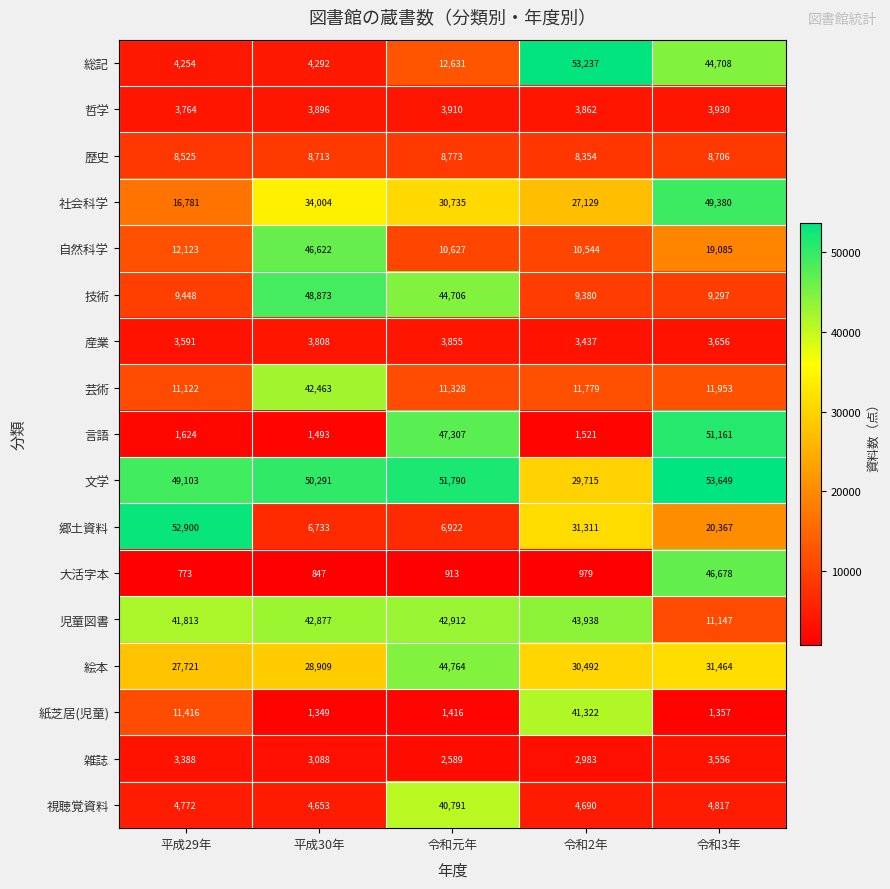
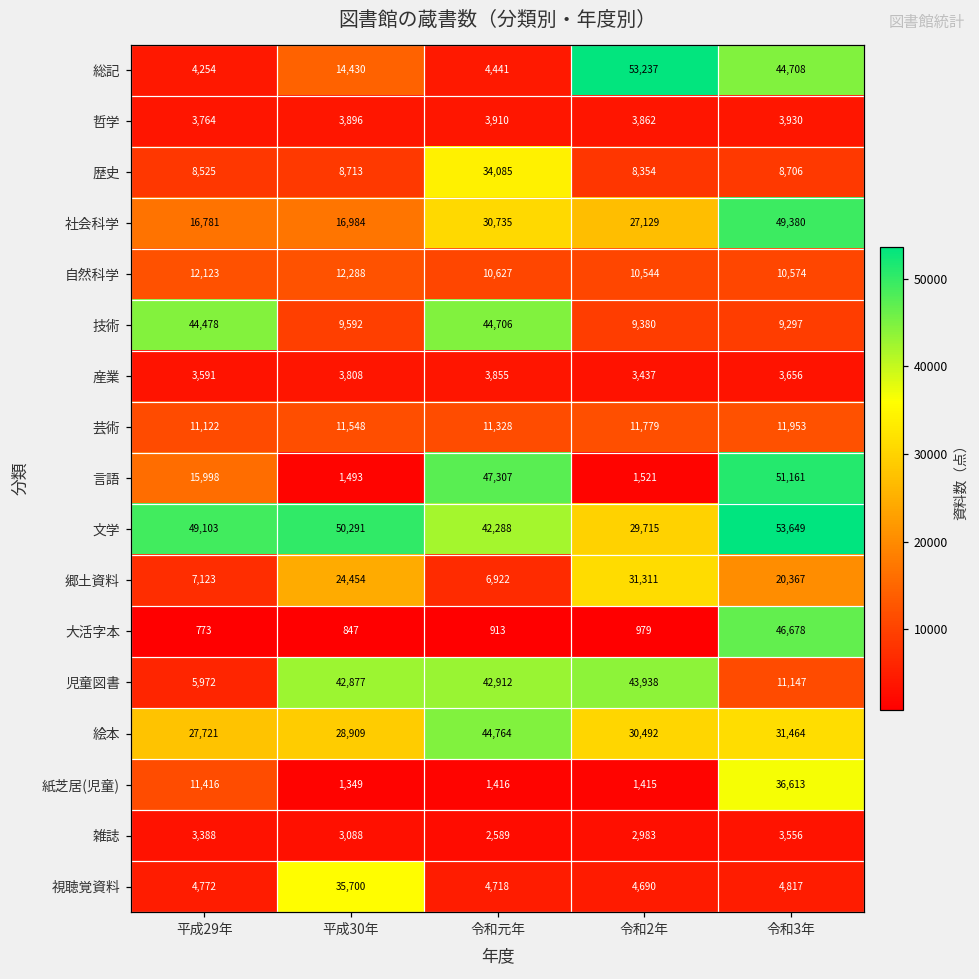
  {
    "総記": {
      "平成29年": "4,254",
-     "平成30年": "4,292",
-     "令和元年": "12,631",
+     "平成30年": "14,430",
+     "令和元年": "4,441",
      "令和2年": "53,237",
      "令和3年": "44,708"
    },
    "哲学": {
      "平成29年": "3,764",
      "平成30年": "3,896",
      "令和元年": "3,910",
      "令和2年": "3,862",
      "令和3年": "3,930"
    },
    "歴史": {
      "平成29年": "8,525",
      "平成30年": "8,713",
-     "令和元年": "8,773",
+     "令和元年": "34,085",
      "令和2年": "8,354",
      "令和3年": "8,706"
    },
    "社会科学": {
      "平成29年": "16,781",
-     "平成30年": "34,004",
+     "平成30年": "16,984",
      "令和元年": "30,735",
      "令和2年": "27,129",
      "令和3年": "49,380"
    },
    "自然科学": {
      "平成29年": "12,123",
-     "平成30年": "46,622",
+     "平成30年": "12,288",
      "令和元年": "10,627",
      "令和2年": "10,544",
-     "令和3年": "19,085"
+     "令和3年": "10,574"
    },
    "技術": {
-     "平成29年": "9,448",
-     "平成30年": "48,873",
+     "平成29年": "44,478",
+     "平成30年": "9,592",
      "令和元年": "44,706",
      "令和2年": "9,380",
      "令和3年": "9,297"
    },
    "産業": {
      "平成29年": "3,591",
      "平成30年": "3,808",
      "令和元年": "3,855",
      "令和2年": "3,437",
      "令和3年": "3,656"
    },
    "芸術": {
      "平成29年": "11,122",
-     "平成30年": "42,463",
+     "平成30年": "11,548",
      "令和元年": "11,328",
      "令和2年": "11,779",
      "令和3年": "11,953"
    },
    "言語": {
-     "平成29年": "1,624",
+     "平成29年": "15,998",
      "平成30年": "1,493",
      "令和元年": "47,307",
      "令和2年": "1,521",
      "令和3年": "51,161"
    },
    "文学": {
      "平成29年": "49,103",
      "平成30年": "50,291",
-     "令和元年": "51,790",
+     "令和元年": "42,288",
      "令和2年": "29,715",
      "令和3年": "53,649"
    },
    "郷土資料": {
-     "平成29年": "52,900",
-     "平成30年": "6,733",
+     "平成29年": "7,123",
+     "平成30年": "24,454",
      "令和元年": "6,922",
      "令和2年": "31,311",
      "令和3年": "20,367"
    },
    "大活字本": {
      "平成29年": "773",
      "平成30年": "847",
      "令和元年": "913",
      "令和2年": "979",
      "令和3年": "46,678"
    },
    "児童図書": {
-     "平成29年": "41,813",
+     "平成29年": "5,972",
      "平成30年": "42,877",
      "令和元年": "42,912",
      "令和2年": "43,938",
      "令和3年": "11,147"
    },
    "絵本": {
      "平成29年": "27,721",
      "平成30年": "28,909",
      "令和元年": "44,764",
      "令和2年": "30,492",
      "令和3年": "31,464"
    },
    "紙芝居(児童)": {
      "平成29年": "11,416",
      "平成30年": "1,349",
      "令和元年": "1,416",
-     "令和2年": "41,322",
-     "令和3年": "1,357"
+     "令和2年": "1,415",
+     "令和3年": "36,613"
    },
    "雑誌": {
      "平成29年": "3,388",
      "平成30年": "3,088",
      "令和元年": "2,589",
      "令和2年": "2,983",
      "令和3年": "3,556"
    },
    "視聴覚資料": {
      "平成29年": "4,772",
-     "平成30年": "4,653",
-     "令和元年": "40,791",
+     "平成30年": "35,700",
+     "令和元年": "4,718",
      "令和2年": "4,690",
      "令和3年": "4,817"
    }
  }
